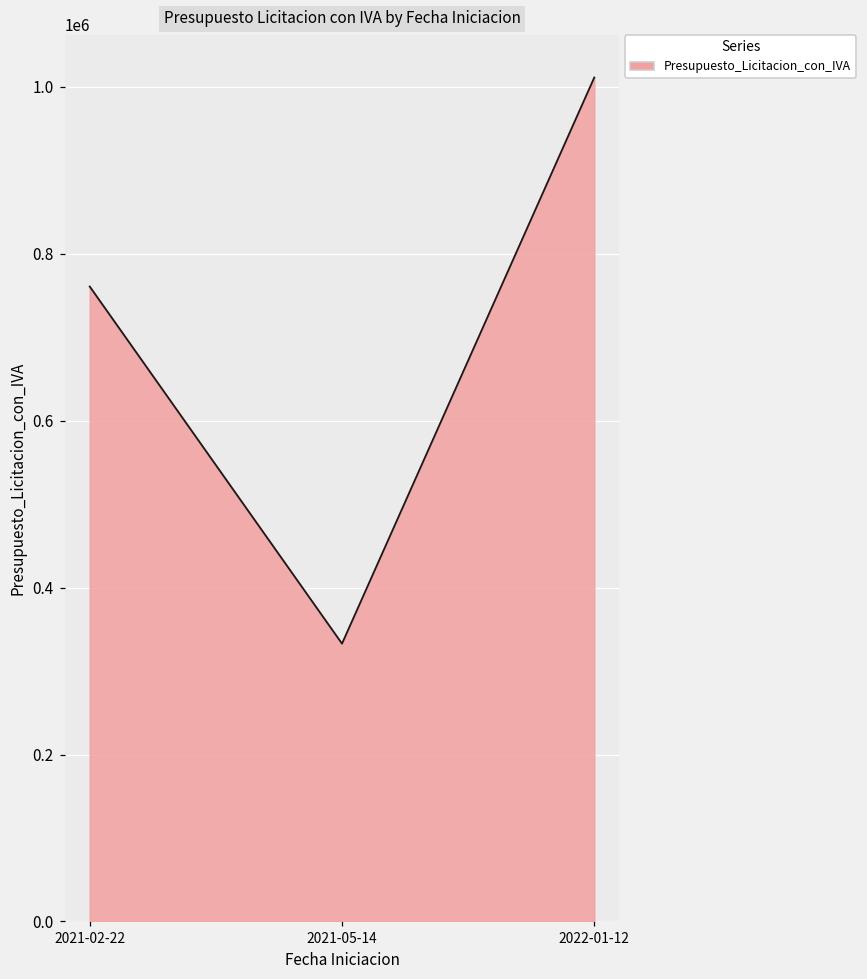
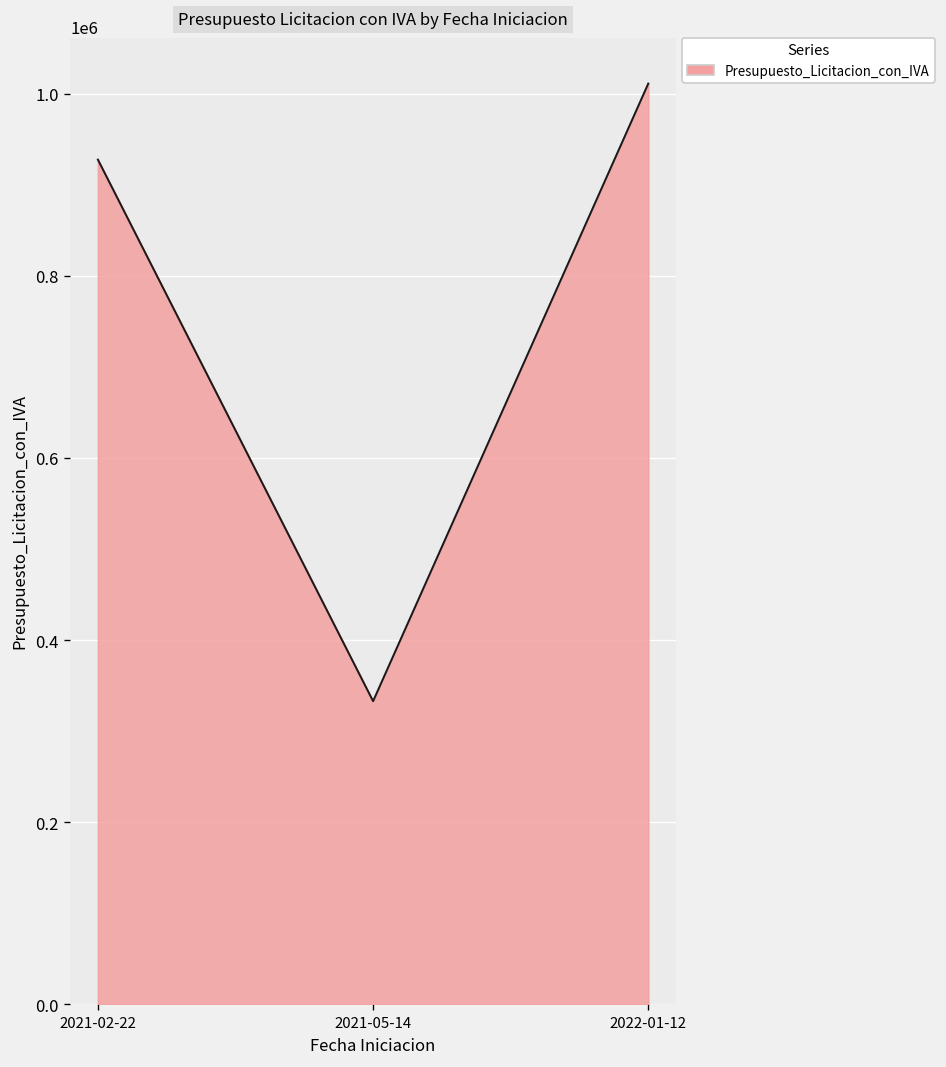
  {
-   "2021-02-22": 760000,
+   "2021-02-22": 930000,
    "2021-05-14": 330000,
    "2022-01-12": 1010000
  }
